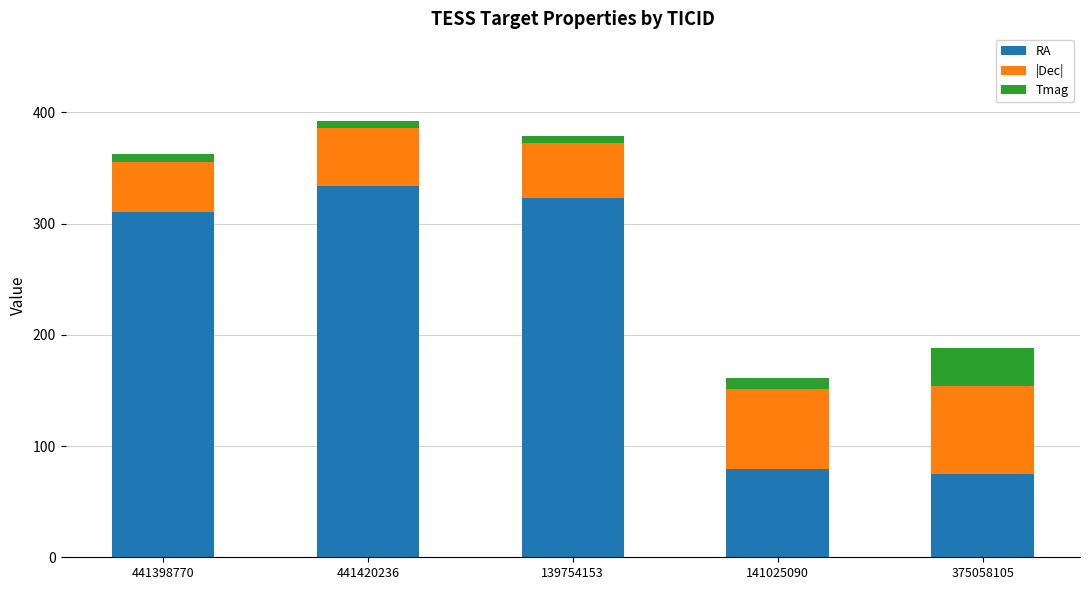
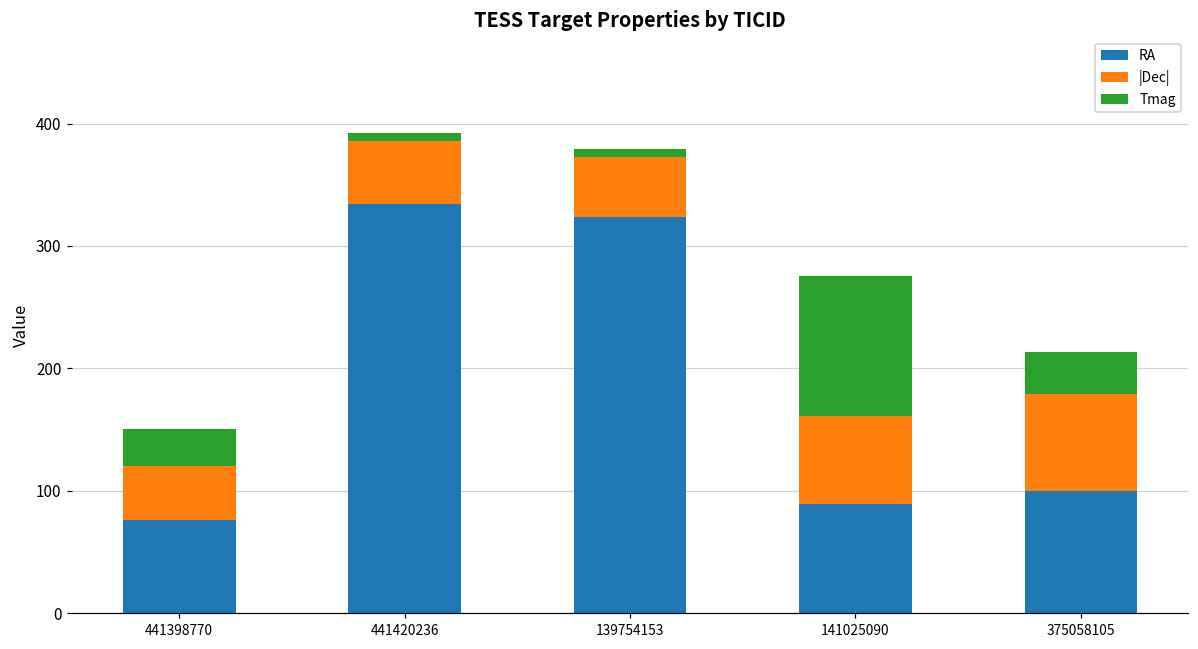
  {
    "RA": {
-     "441398770": 310,
+     "441398770": 76,
      "441420236": 334,
      "139754153": 323,
-     "141025090": 79,
-     "375058105": 75
+     "141025090": 89,
+     "375058105": 100
    },
    "|Dec|": {
      "441398770": 45,
      "441420236": 52,
      "139754153": 49,
      "141025090": 72,
      "375058105": 79
    },
    "Tmag": {
-     "441398770": 7,
+     "441398770": 29,
      "441420236": 7,
      "139754153": 7,
-     "141025090": 10,
+     "141025090": 114,
      "375058105": 35
    }
  }
